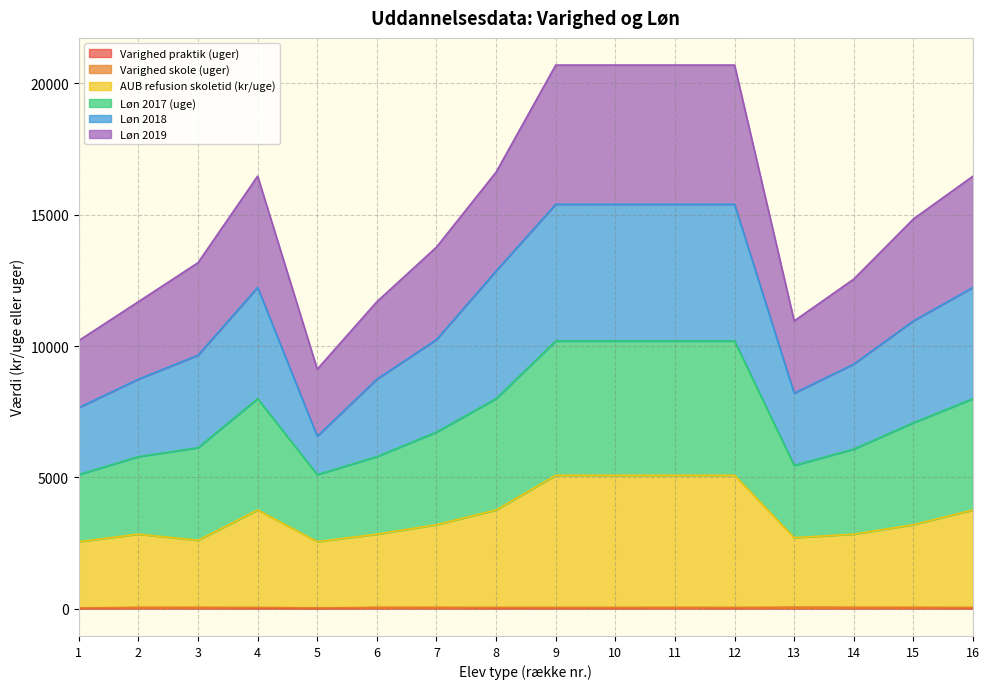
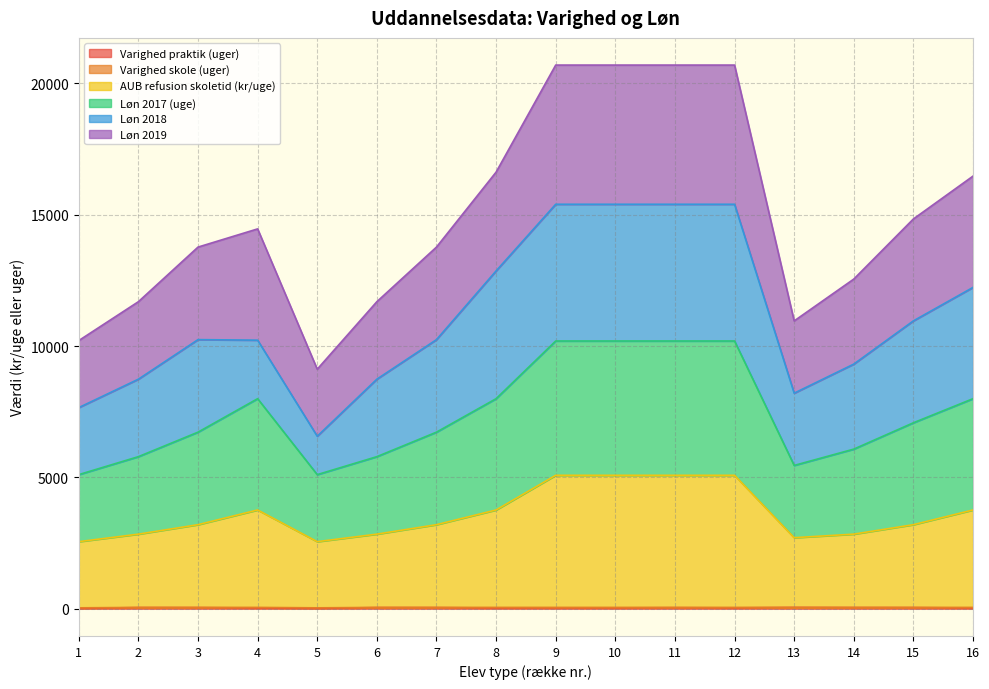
  {
    "AUB refusion skoletid (kr/uge)": {
      "1": 2500,
      "2": 2800,
-     "3": 2600,
+     "3": 3200,
      "4": 3700,
      "5": 2500,
      "6": 2800,
      "7": 3200,
      "8": 3700,
      "9": 5000,
      "10": 5000,
      "11": 5000,
      "12": 5000,
      "13": 2700,
      "14": 2800,
      "15": 3200,
      "16": 3700
    },
    "Løn 2017 (uge)": {
      "1": 2600,
      "2": 3000,
      "3": 3500,
      "4": 4200,
      "5": 2600,
      "6": 3000,
      "7": 3500,
      "8": 4200,
      "9": 5100,
      "10": 5100,
      "11": 5100,
      "12": 5100,
      "13": 2800,
      "14": 3200,
      "15": 3900,
      "16": 4200
    },
    "Løn 2018": {
      "1": 2600,
      "2": 3000,
      "3": 3500,
-     "4": 4200,
+     "4": 2200,
      "5": 1500,
      "6": 3000,
      "7": 3500,
      "8": 4900,
      "9": 5200,
      "10": 5200,
      "11": 5200,
      "12": 5200,
      "13": 2800,
      "14": 3200,
      "15": 3900,
      "16": 4200
    },
    "Løn 2019": {
      "1": 2600,
      "2": 3000,
      "3": 3500,
      "4": 4200,
      "5": 2600,
      "6": 3000,
      "7": 3500,
      "8": 3800,
      "9": 5300,
      "10": 5300,
      "11": 5300,
      "12": 5300,
      "13": 2800,
      "14": 3200,
      "15": 3900,
      "16": 4200
    }
  }
